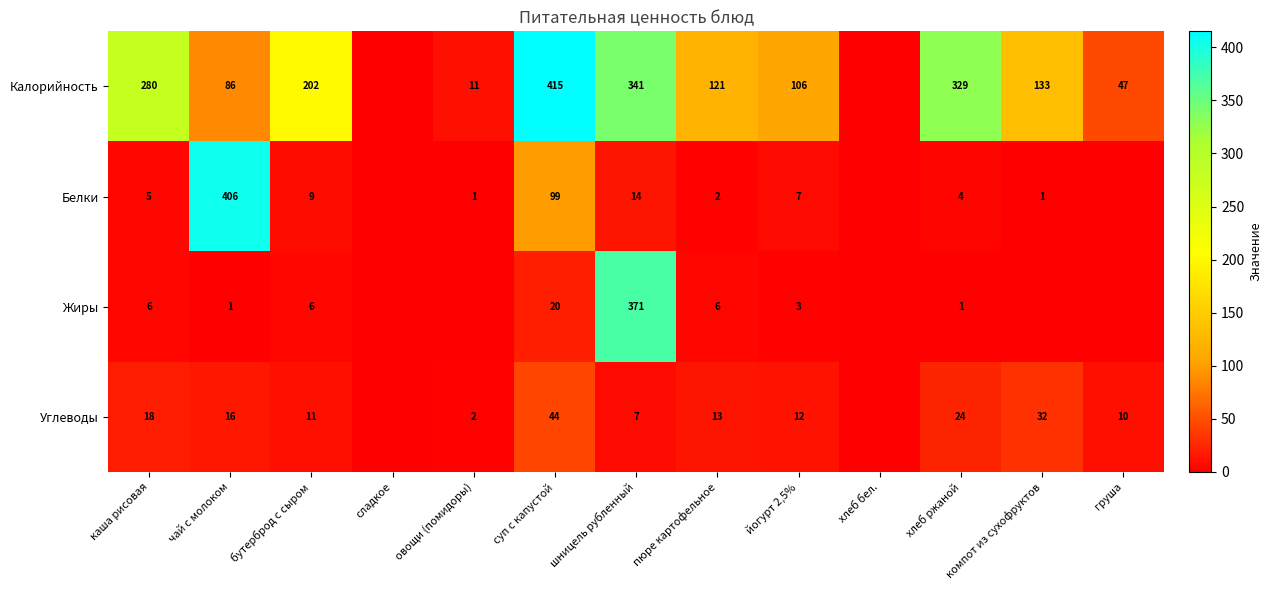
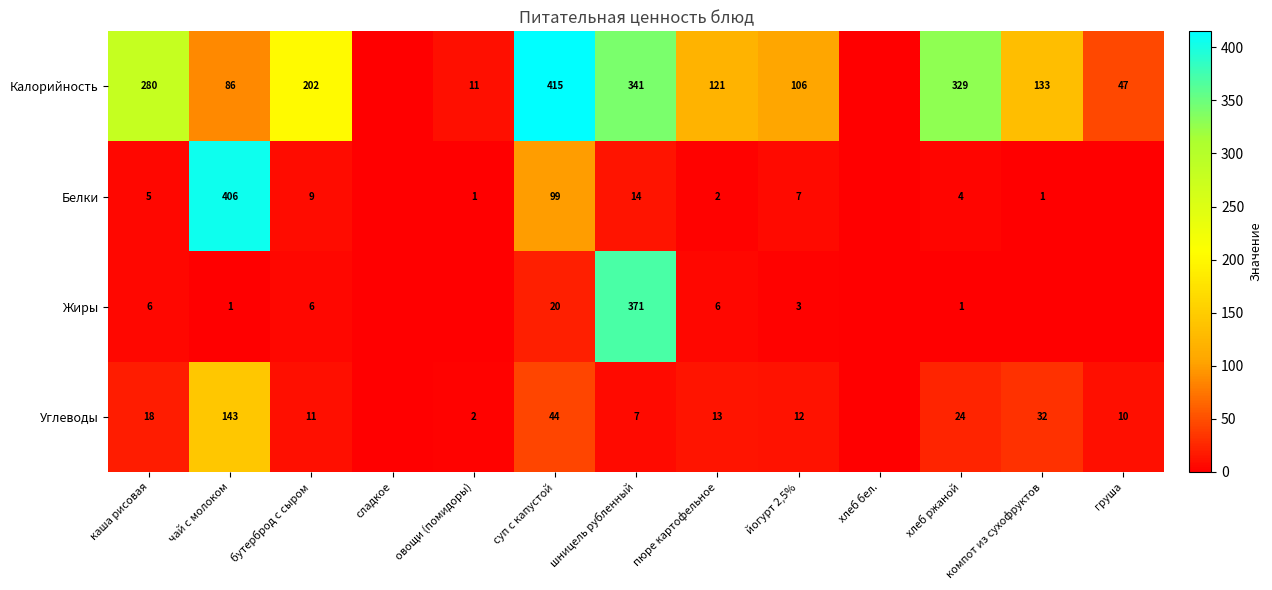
  {
    "Калорийность": {
      "каша рисовая": 280,
      "чай с молоком": 86,
      "бутерброд с сыром": 202,
      "овощи (помидоры)": 11,
      "суп с капустой": 415,
      "шницель рубленный": 341,
      "пюре картофельное": 121,
      "йогурт 2,5%": 106,
      "хлеб ржаной": 329,
      "компот из сухофруктов": 133,
      "груша": 47
    },
    "Белки": {
      "каша рисовая": 5,
      "чай с молоком": 406,
      "бутерброд с сыром": 9,
      "овощи (помидоры)": 1,
      "суп с капустой": 99,
      "шницель рубленный": 14,
      "пюре картофельное": 2,
      "йогурт 2,5%": 7,
      "хлеб ржаной": 4,
      "компот из сухофруктов": 1
    },
    "Жиры": {
      "каша рисовая": 6,
      "чай с молоком": 1,
      "бутерброд с сыром": 6,
      "суп с капустой": 20,
      "шницель рубленный": 371,
      "пюре картофельное": 6,
      "йогурт 2,5%": 3,
      "хлеб ржаной": 1
    },
    "Углеводы": {
      "каша рисовая": 18,
-     "чай с молоком": 16,
+     "чай с молоком": 143,
      "бутерброд с сыром": 11,
      "овощи (помидоры)": 2,
      "суп с капустой": 44,
      "шницель рубленный": 7,
      "пюре картофельное": 13,
      "йогурт 2,5%": 12,
      "хлеб ржаной": 24,
      "компот из сухофруктов": 32,
      "груша": 10
    }
  }
